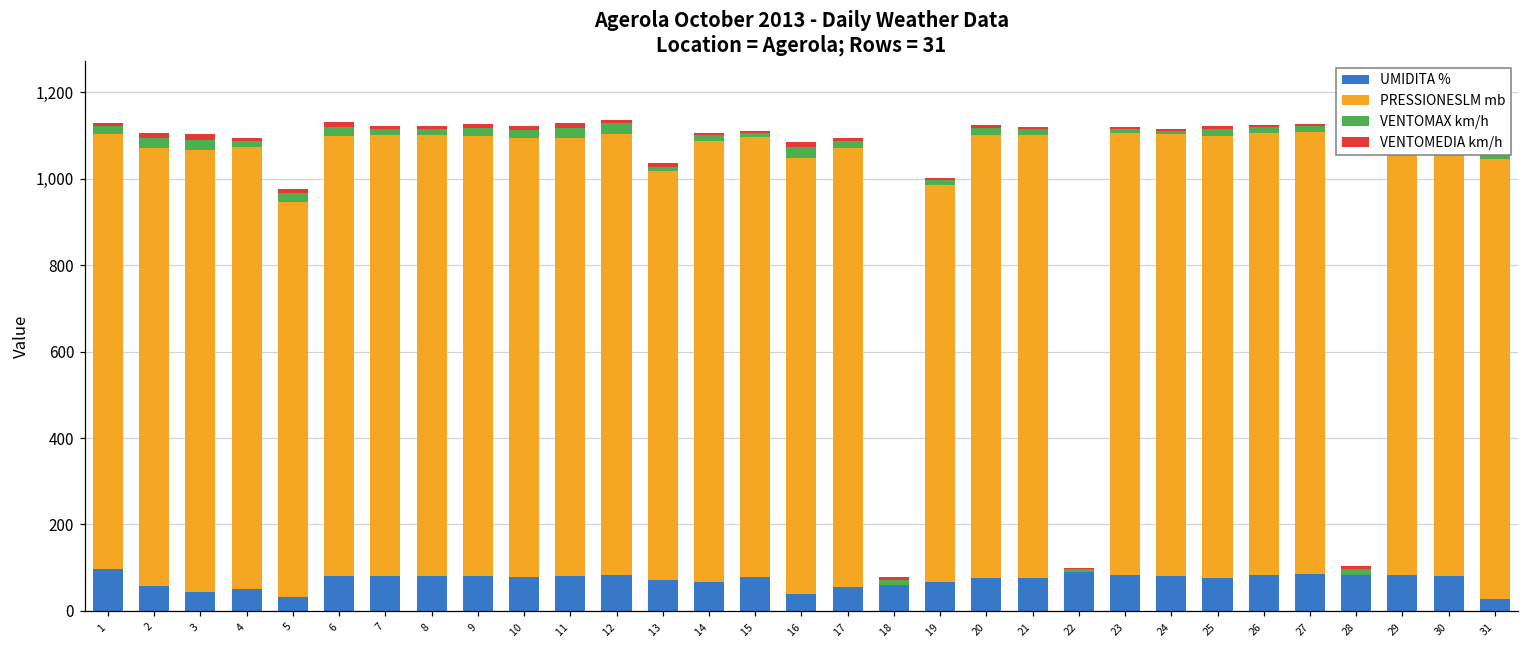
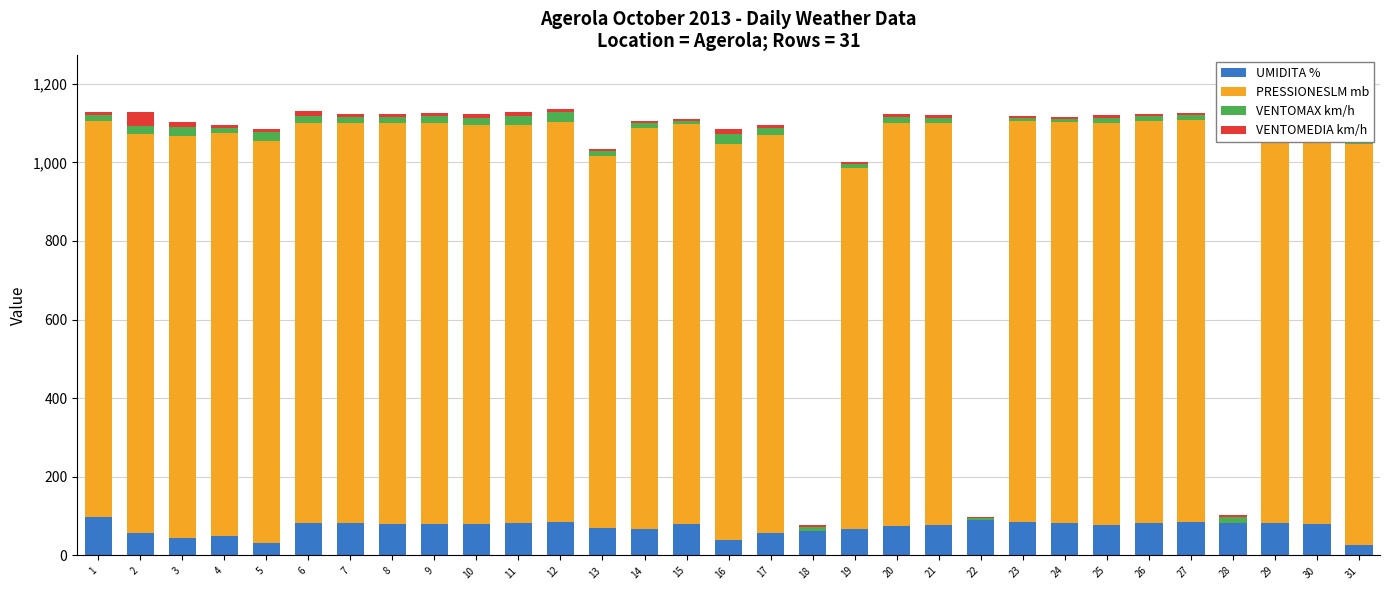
  {
    "UMIDITA %": {
      "1": "100",
      "2": "60",
      "3": "50",
      "4": "50",
      "5": "30",
      "6": "80",
      "7": "80",
      "8": "80",
      "9": "80",
      "10": "80",
      "11": "80",
      "12": "80",
      "13": "70",
      "14": "70",
      "15": "80",
      "16": "40",
      "17": "60",
      "18": "60",
      "19": "70",
      "20": "80",
      "21": "80",
      "22": "90",
      "23": "80",
      "24": "80",
      "25": "80",
      "26": "80",
      "27": "90",
      "28": "80",
      "29": "80",
      "30": "80",
      "31": "30"
    },
    "PRESSIONESLM mb": {
      "1": "1,010",
      "2": "1,010",
      "3": "1,020",
      "4": "1,020",
-     "5": "910",
+     "5": "1,020",
      "6": "1,020",
      "7": "1,020",
      "8": "1,020",
      "9": "1,020",
      "10": "1,020",
      "11": "1,010",
      "12": "1,020",
      "13": "950",
      "14": "1,020",
      "15": "1,020",
      "16": "1,010",
      "17": "1,010",
      "18": "0",
      "19": "920",
      "20": "1,030",
      "21": "1,020",
      "22": "0",
      "23": "1,020",
      "24": "1,020",
      "25": "1,020",
      "26": "1,020",
      "27": "1,020",
      "28": "0",
      "31": "1,020"
    },
    "VENTOMAX km/h": {
      "1": "20",
      "2": "20",
      "3": "20",
      "4": "10",
      "5": "20",
      "6": "20",
      "7": "20",
      "8": "20",
      "9": "20",
      "10": "20",
      "11": "20",
      "12": "30",
      "13": "10",
      "14": "10",
      "15": "10",
      "16": "20",
      "17": "20",
      "18": "10",
      "19": "10",
      "20": "20",
      "21": "10",
      "22": "10",
      "23": "10",
      "24": "10",
      "25": "20",
      "26": "10",
      "27": "10",
      "28": "20"
    },
    "VENTOMEDIA km/h": {
      "1": "10",
-     "2": "10",
+     "2": "30",
      "3": "10",
      "4": "10",
      "5": "10",
      "6": "10",
      "7": "10",
      "8": "10",
      "9": "10",
      "10": "10",
      "11": "10",
      "12": "10",
      "13": "10",
      "16": "10",
      "17": "10",
      "20": "10",
      "25": "10"
    }
  }
